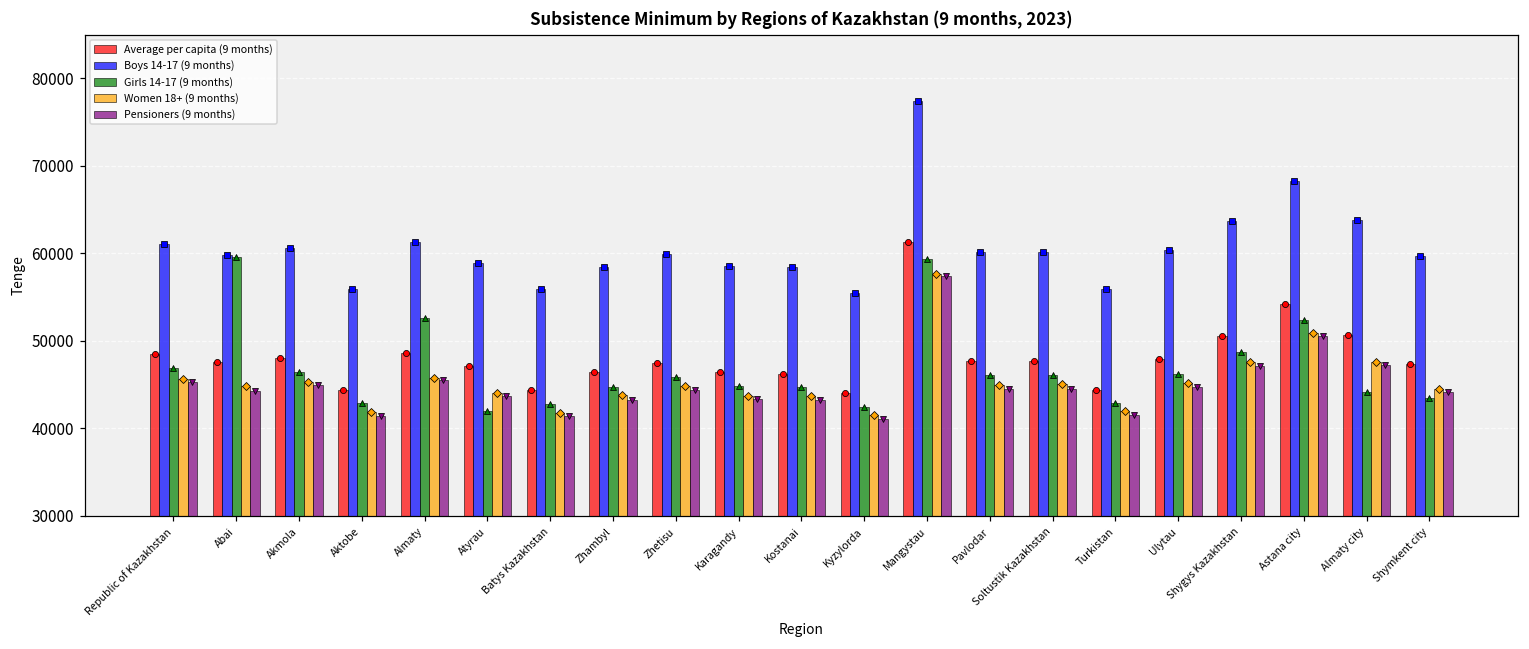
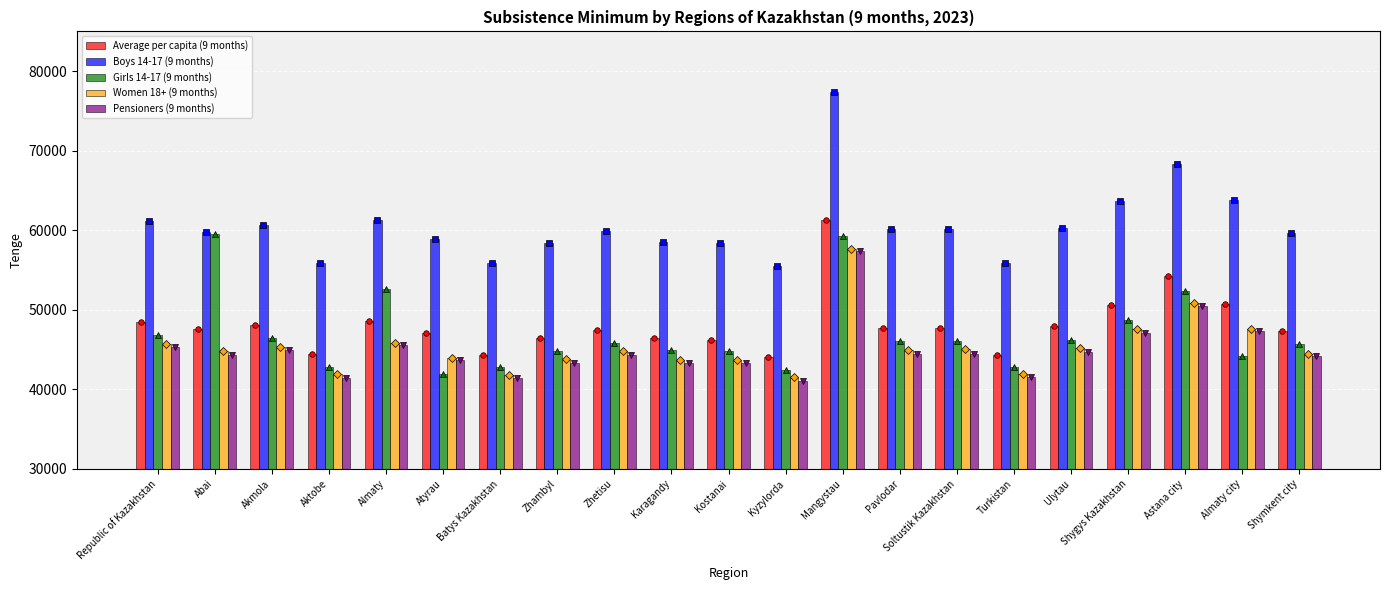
  {
    "Boys 14-17 (9 months)": {
      "Republic of Kazakhstan": 61000,
      "Abai": 60000,
      "Akmola": 61000,
      "Aktobe": 56000,
      "Almaty": 61000,
      "Atyrau": 59000,
      "Batys Kazakhstan": 56000,
      "Zhambyl": 58000,
      "Zhetisu": 60000,
      "Karagandy": 59000,
      "Kostanai": 58000,
      "Kyzylorda": 55000,
      "Mangystau": 77000,
      "Pavlodar": 60000,
      "Soltustik Kazakhstan": 60000,
      "Turkistan": 56000,
      "Ulytau": 60000,
      "Shygys Kazakhstan": 64000,
      "Astana city": 68000,
      "Almaty city": 64000,
      "Shymkent city": 60000
    },
    "Girls 14-17 (9 months)": {
      "Republic of Kazakhstan": 47000,
      "Abai": 60000,
      "Akmola": 46000,
      "Aktobe": 43000,
      "Almaty": 53000,
      "Atyrau": 42000,
      "Batys Kazakhstan": 43000,
      "Zhambyl": 45000,
      "Zhetisu": 46000,
      "Karagandy": 45000,
      "Kostanai": 45000,
      "Kyzylorda": 42000,
      "Mangystau": 59000,
      "Pavlodar": 46000,
      "Soltustik Kazakhstan": 46000,
      "Turkistan": 43000,
      "Ulytau": 46000,
      "Shygys Kazakhstan": 49000,
      "Astana city": 52000,
      "Almaty city": 44000,
-     "Shymkent city": 43000
+     "Shymkent city": 46000
    },
    "Women 18+ (9 months)": {
      "Republic of Kazakhstan": 46000,
      "Abai": 45000,
      "Akmola": 45000,
      "Aktobe": 42000,
      "Almaty": 46000,
      "Atyrau": 44000,
      "Batys Kazakhstan": 42000,
      "Zhambyl": 44000,
      "Zhetisu": 45000,
      "Karagandy": 44000,
      "Kostanai": 44000,
      "Kyzylorda": 42000,
      "Mangystau": 58000,
      "Pavlodar": 45000,
      "Soltustik Kazakhstan": 45000,
      "Turkistan": 42000,
      "Ulytau": 45000,
      "Shygys Kazakhstan": 48000,
      "Astana city": 51000,
      "Almaty city": 48000,
      "Shymkent city": 44000
    }
  }
